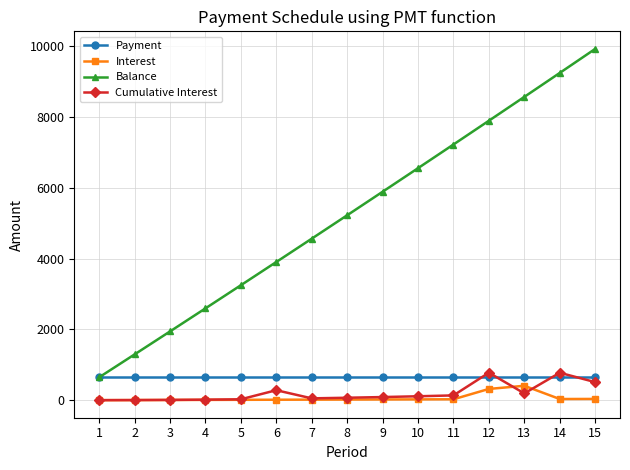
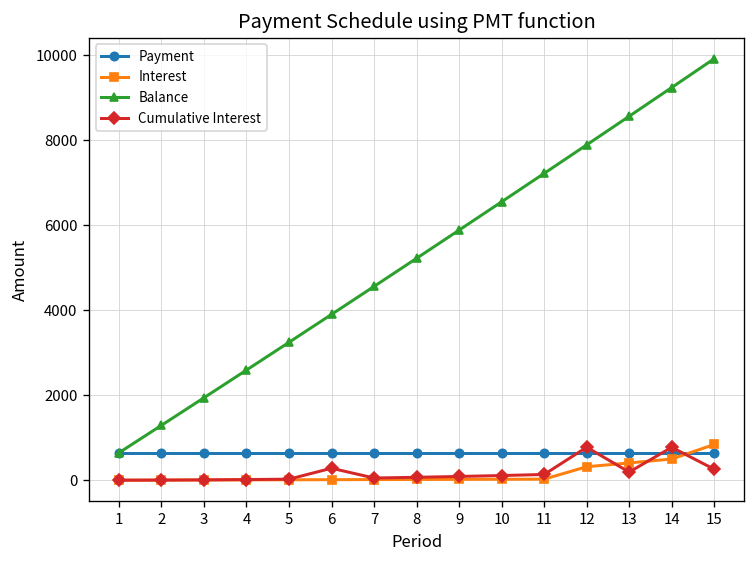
  {
    "Payment": {
      "2": 600,
      "3": 600,
      "4": 600,
      "5": 600,
      "6": 600,
      "7": 600,
      "8": 600,
      "9": 600,
      "10": 600,
      "11": 600,
      "12": 600,
      "13": 600,
      "14": 600,
      "15": 600
    },
    "Interest": {
      "6": 0,
      "10": 0,
      "11": 0,
      "12": 300,
      "13": 400,
-     "14": 0,
-     "15": 0
+     "14": 500,
+     "15": 800
    },
    "Balance": {
      "2": 1300,
      "3": 1900,
      "4": 2600,
      "5": 3200,
      "6": 3900,
      "7": 4600,
      "8": 5200,
      "9": 5900,
      "10": 6600,
      "11": 7200,
      "12": 7900,
      "13": 8600,
      "14": 9200,
      "15": 9900
    },
    "Cumulative Interest": {
      "6": 300,
      "10": 100,
      "11": 100,
      "12": 800,
      "13": 200,
      "14": 800,
-     "15": 500
+     "15": 300
    }
  }
